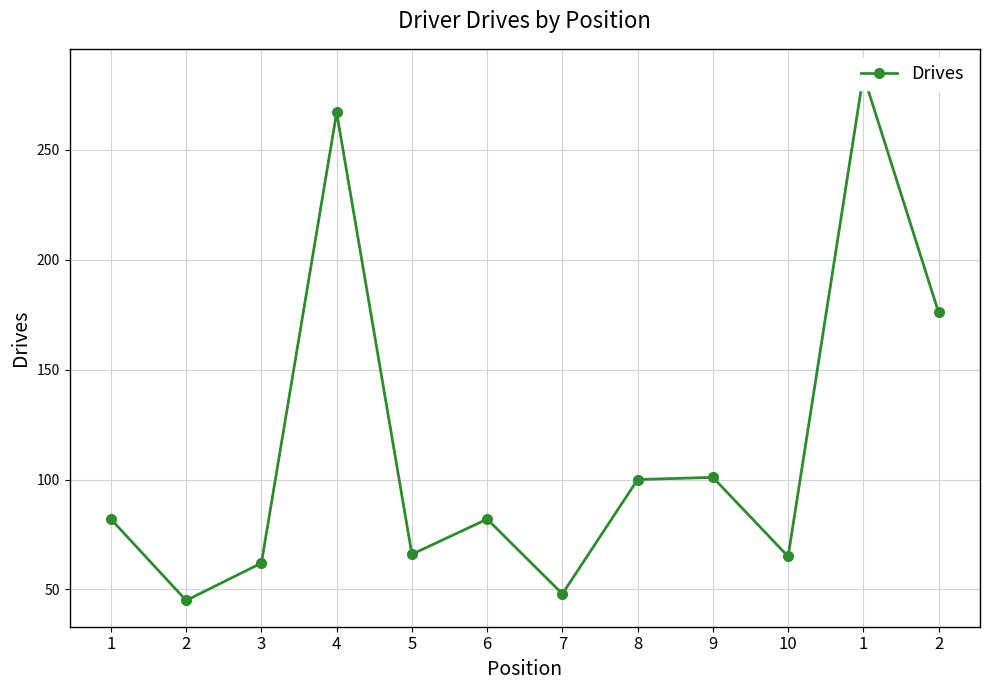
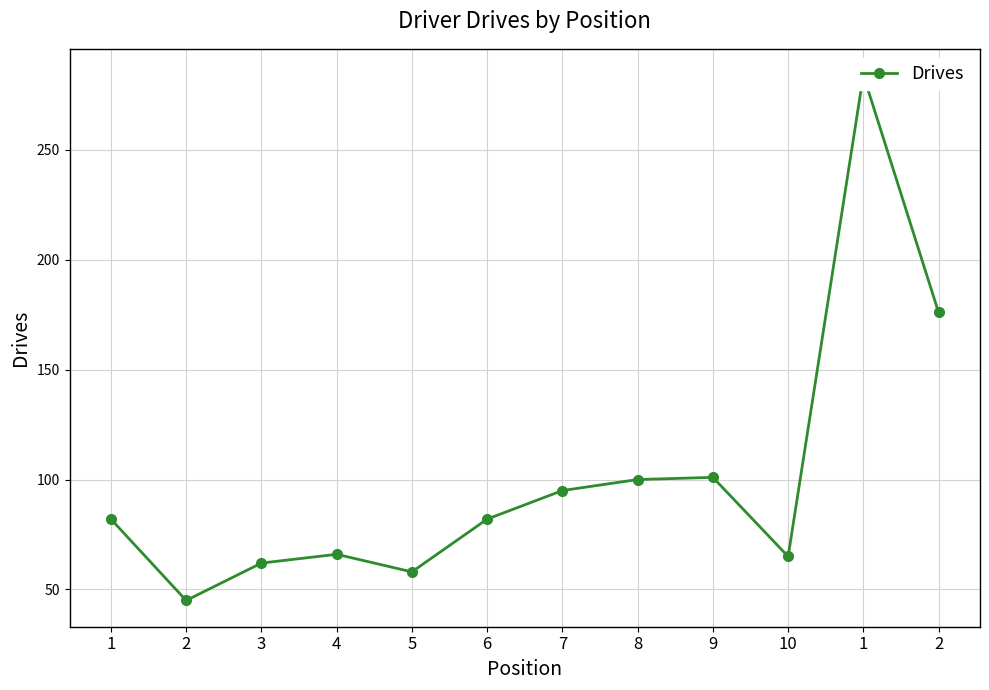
  {
    "3": 62,
-   "4": 267,
-   "5": 66,
+   "4": 66,
+   "5": 58,
    "6": 82,
-   "7": 48,
+   "7": 95,
    "8": 100,
    "9": 101,
    "10": 65
  }
